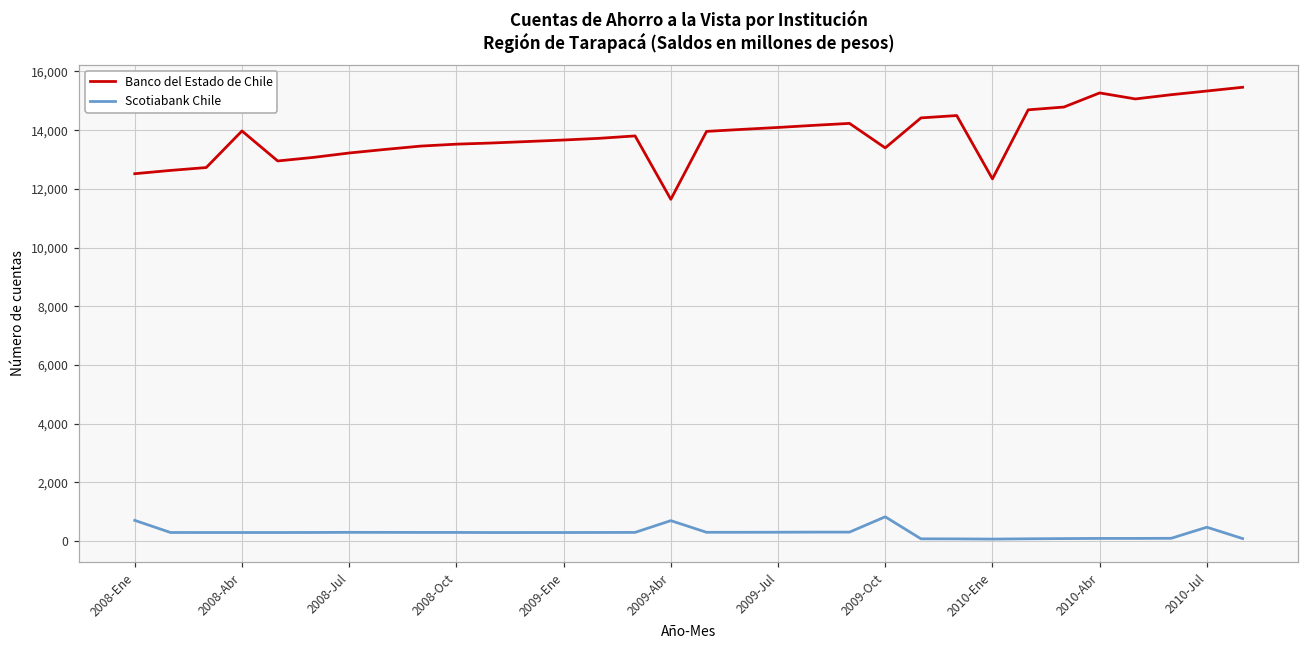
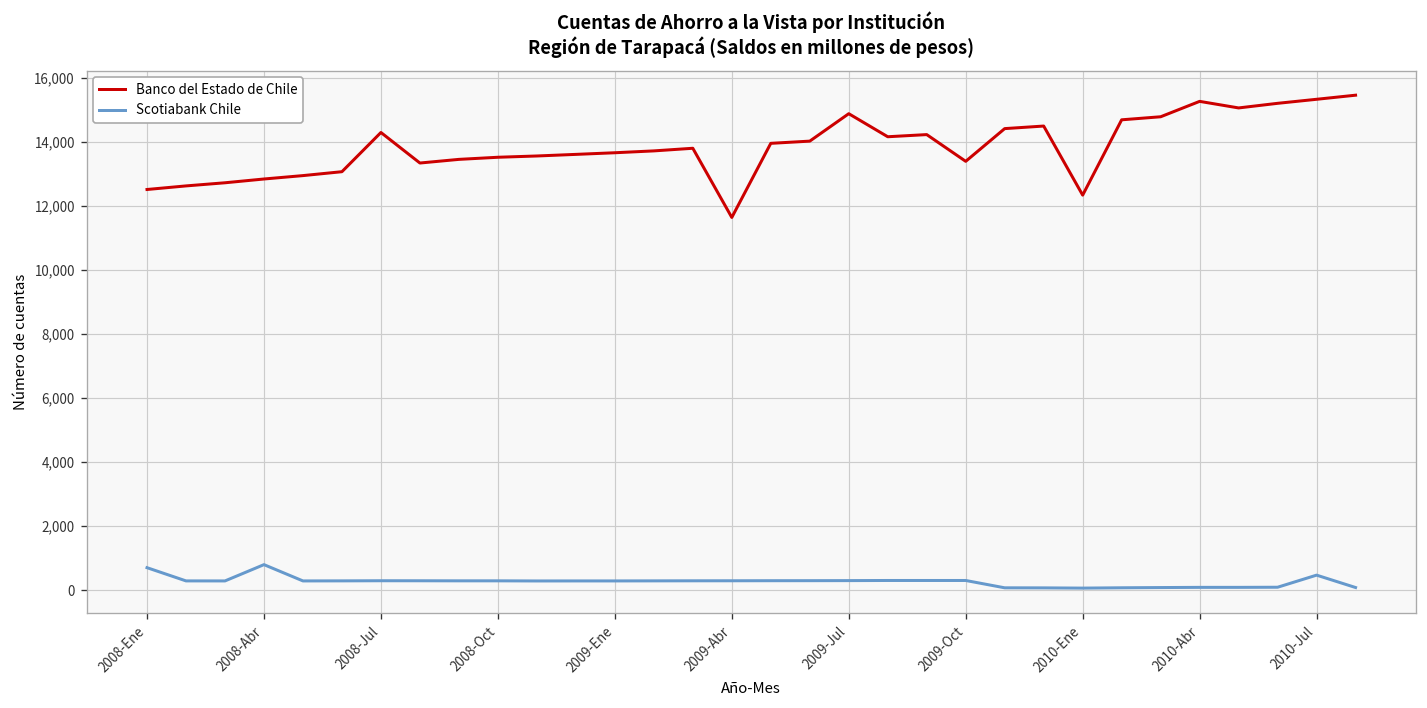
  {
    "Banco del Estado de Chile": {
      "2008-Ene": "12,500",
-     "2008-Abr": "14,000",
-     "2008-Jul": "13,200",
+     "2008-Abr": "12,800",
+     "2008-Jul": "14,300",
      "2008-Oct": "13,500",
      "2009-Ene": "13,700",
      "2009-Abr": "11,600",
-     "2009-Jul": "14,100",
+     "2009-Jul": "14,900",
      "2009-Oct": "13,400",
      "2010-Ene": "12,300",
      "2010-Abr": "15,300",
      "2010-Jul": "15,300"
    },
    "Scotiabank Chile": {
      "2008-Ene": "700",
-     "2008-Abr": "300",
+     "2008-Abr": "800",
      "2008-Jul": "300",
      "2008-Oct": "300",
      "2009-Ene": "300",
-     "2009-Abr": "700",
+     "2009-Abr": "300",
      "2009-Jul": "300",
-     "2009-Oct": "800",
+     "2009-Oct": "300",
      "2010-Ene": "100",
      "2010-Abr": "100",
      "2010-Jul": "500"
    }
  }
